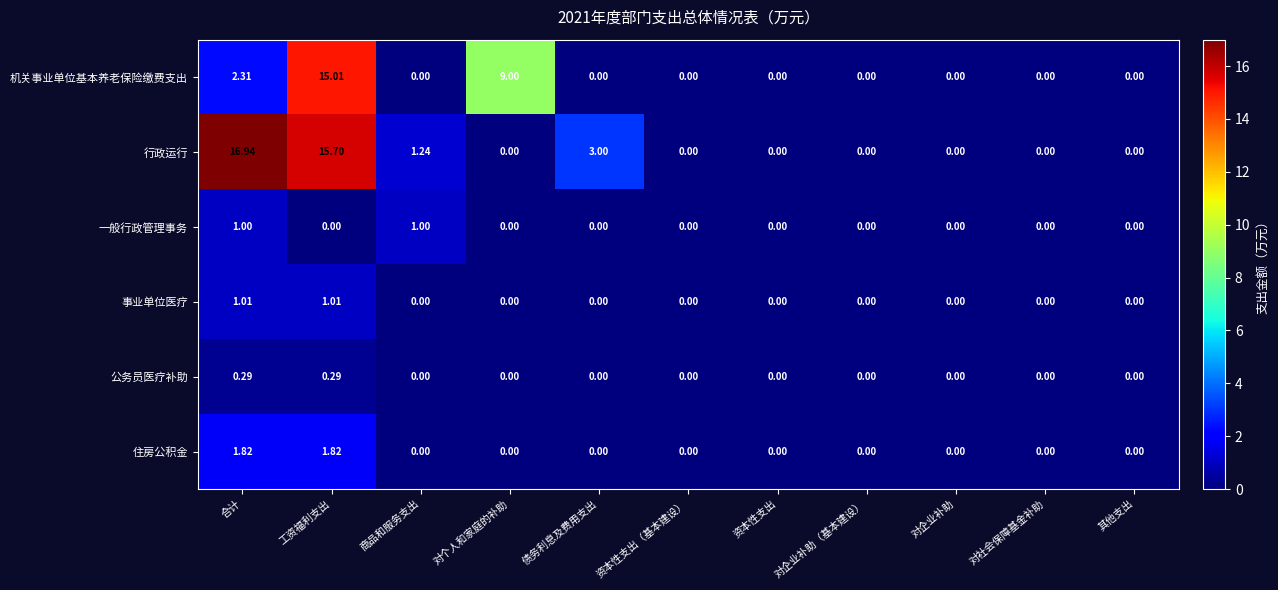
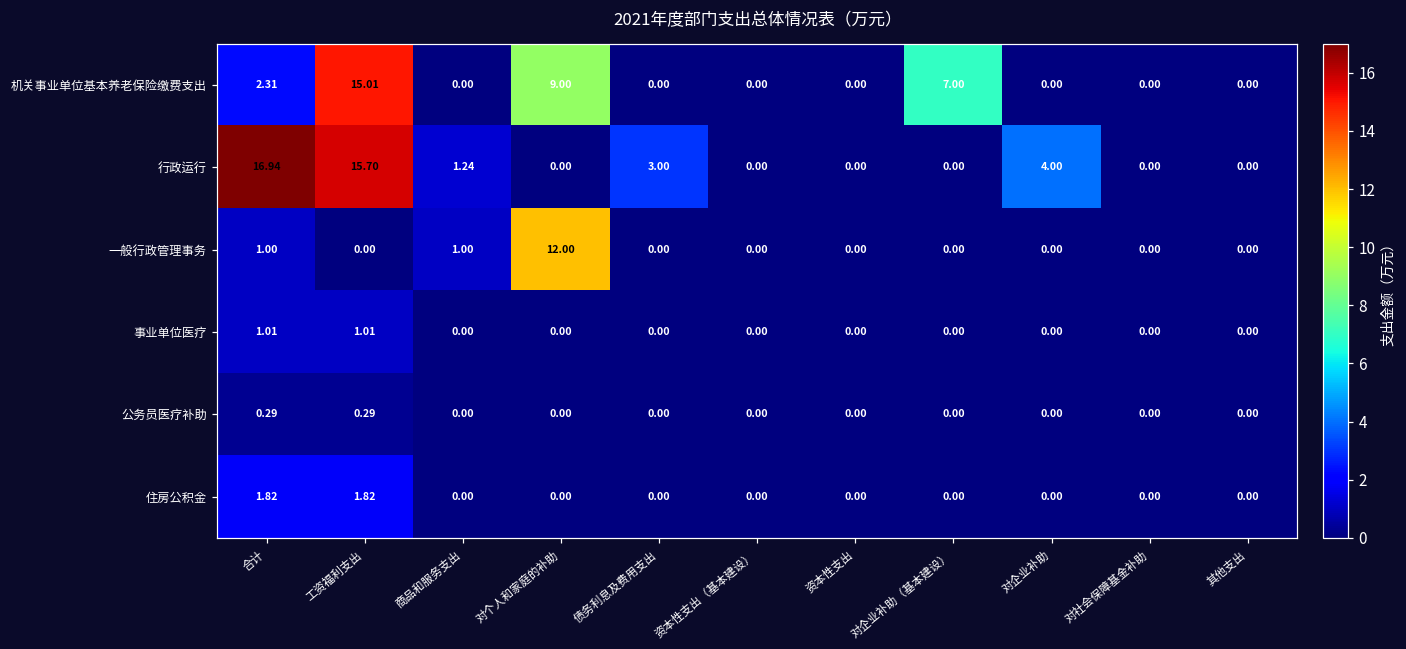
  {
    "机关事业单位基本养老保险缴费支出": {
      "合计": 2.31,
      "工资福利支出": 15.01,
      "商品和服务支出": 0.00,
      "对个人和家庭的补助": 9.00,
      "债务利息及费用支出": 0.00,
      "资本性支出（基本建设）": 0.00,
      "资本性支出": 0.00,
-     "对企业补助（基本建设）": 0.00,
+     "对企业补助（基本建设）": 7.00,
      "对企业补助": 0.00,
      "对社会保障基金补助": 0.00,
      "其他支出": 0.00
    },
    "行政运行": {
      "合计": 16.94,
      "工资福利支出": 15.70,
      "商品和服务支出": 1.24,
      "对个人和家庭的补助": 0.00,
      "债务利息及费用支出": 3.00,
      "资本性支出（基本建设）": 0.00,
      "资本性支出": 0.00,
      "对企业补助（基本建设）": 0.00,
-     "对企业补助": 0.00,
+     "对企业补助": 4.00,
      "对社会保障基金补助": 0.00,
      "其他支出": 0.00
    },
    "一般行政管理事务": {
      "合计": 1.00,
      "工资福利支出": 0.00,
      "商品和服务支出": 1.00,
-     "对个人和家庭的补助": 0.00,
+     "对个人和家庭的补助": 12.00,
      "债务利息及费用支出": 0.00,
      "资本性支出（基本建设）": 0.00,
      "资本性支出": 0.00,
      "对企业补助（基本建设）": 0.00,
      "对企业补助": 0.00,
      "对社会保障基金补助": 0.00,
      "其他支出": 0.00
    },
    "事业单位医疗": {
      "合计": 1.01,
      "工资福利支出": 1.01,
      "商品和服务支出": 0.00,
      "对个人和家庭的补助": 0.00,
      "债务利息及费用支出": 0.00,
      "资本性支出（基本建设）": 0.00,
      "资本性支出": 0.00,
      "对企业补助（基本建设）": 0.00,
      "对企业补助": 0.00,
      "对社会保障基金补助": 0.00,
      "其他支出": 0.00
    },
    "公务员医疗补助": {
      "合计": 0.29,
      "工资福利支出": 0.29,
      "商品和服务支出": 0.00,
      "对个人和家庭的补助": 0.00,
      "债务利息及费用支出": 0.00,
      "资本性支出（基本建设）": 0.00,
      "资本性支出": 0.00,
      "对企业补助（基本建设）": 0.00,
      "对企业补助": 0.00,
      "对社会保障基金补助": 0.00,
      "其他支出": 0.00
    },
    "住房公积金": {
      "合计": 1.82,
      "工资福利支出": 1.82,
      "商品和服务支出": 0.00,
      "对个人和家庭的补助": 0.00,
      "债务利息及费用支出": 0.00,
      "资本性支出（基本建设）": 0.00,
      "资本性支出": 0.00,
      "对企业补助（基本建设）": 0.00,
      "对企业补助": 0.00,
      "对社会保障基金补助": 0.00,
      "其他支出": 0.00
    }
  }
